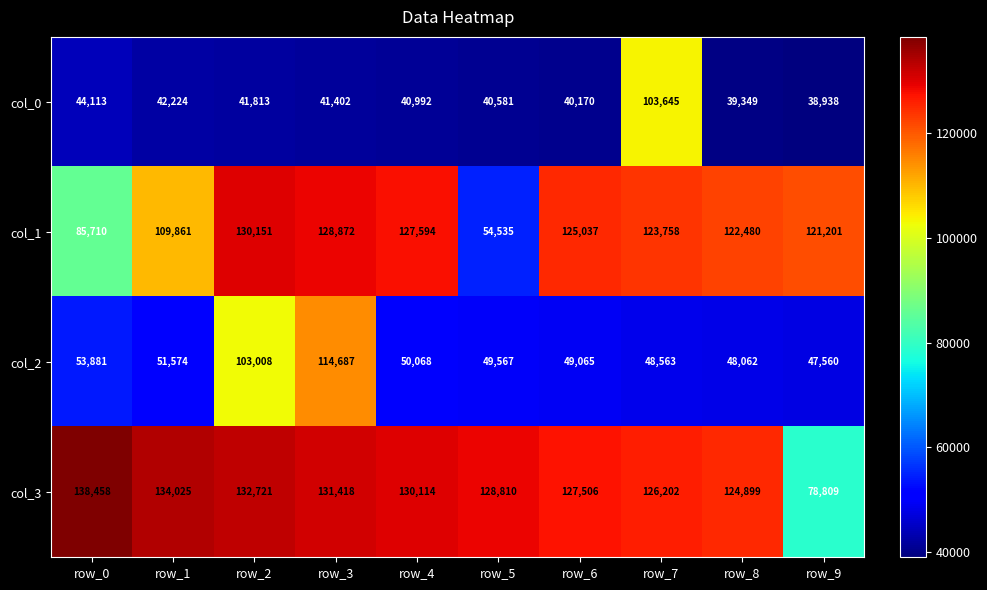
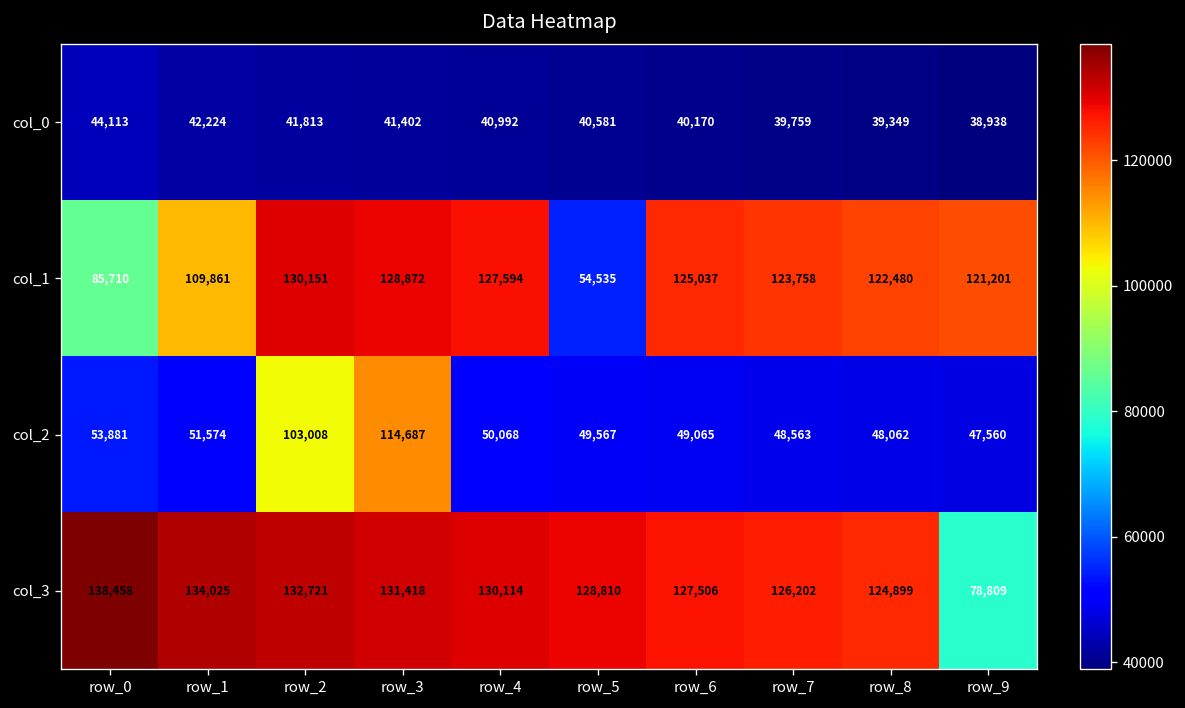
  {
    "col_0": {
      "row_0": "44,113",
      "row_1": "42,224",
      "row_2": "41,813",
      "row_3": "41,402",
      "row_4": "40,992",
      "row_5": "40,581",
      "row_6": "40,170",
-     "row_7": "103,645",
+     "row_7": "39,759",
      "row_8": "39,349",
      "row_9": "38,938"
    },
    "col_1": {
      "row_0": "85,710",
      "row_1": "109,861",
      "row_2": "130,151",
      "row_3": "128,872",
      "row_4": "127,594",
      "row_5": "54,535",
      "row_6": "125,037",
      "row_7": "123,758",
      "row_8": "122,480",
      "row_9": "121,201"
    },
    "col_2": {
      "row_0": "53,881",
      "row_1": "51,574",
      "row_2": "103,008",
      "row_3": "114,687",
      "row_4": "50,068",
      "row_5": "49,567",
      "row_6": "49,065",
      "row_7": "48,563",
      "row_8": "48,062",
      "row_9": "47,560"
    },
    "col_3": {
      "row_0": "138,458",
      "row_1": "134,025",
      "row_2": "132,721",
      "row_3": "131,418",
      "row_4": "130,114",
      "row_5": "128,810",
      "row_6": "127,506",
      "row_7": "126,202",
      "row_8": "124,899",
      "row_9": "78,809"
    }
  }
